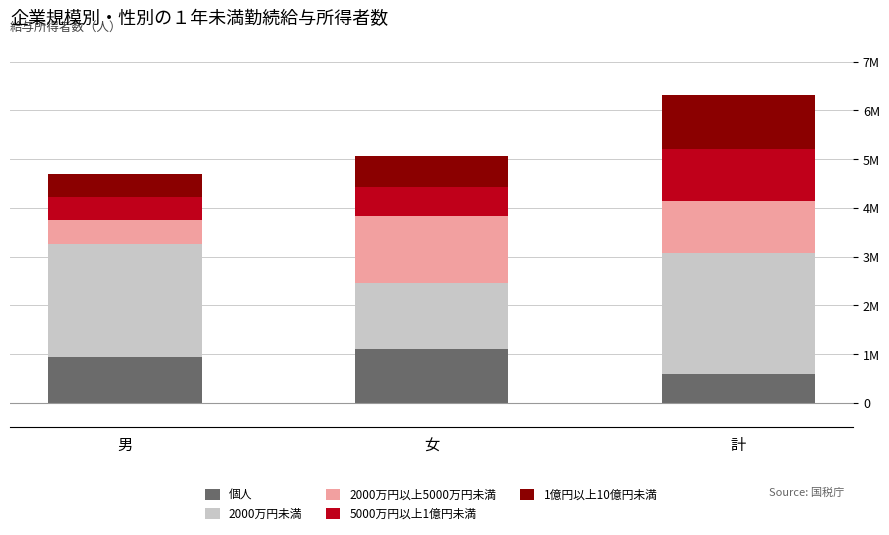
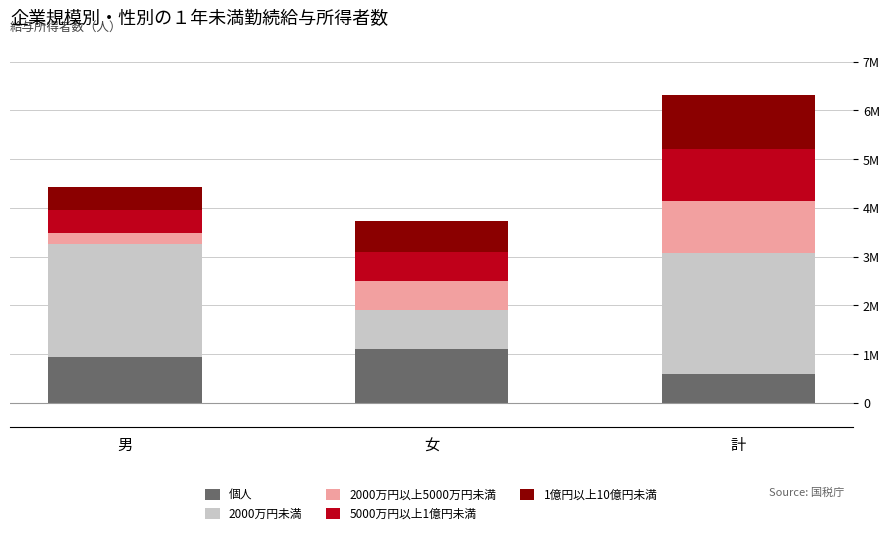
  {
    "個人": {
      "男": 900000,
      "女": 1100000,
      "計": 600000
    },
    "2000万円未満": {
      "男": 2300000,
-     "女": 1400000,
+     "女": 800000,
      "計": 2500000
    },
    "2000万円以上5000万円未満": {
-     "男": 500000,
-     "女": 1400000,
+     "男": 200000,
+     "女": 600000,
      "計": 1100000
    }
  }
